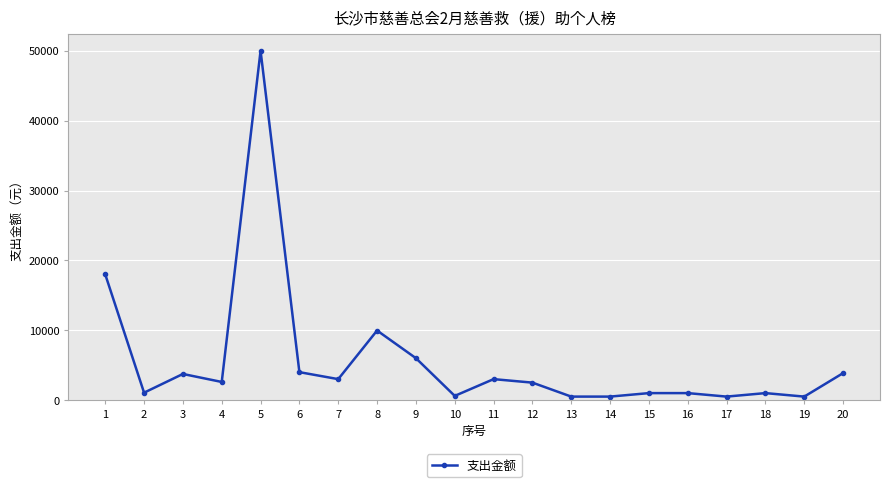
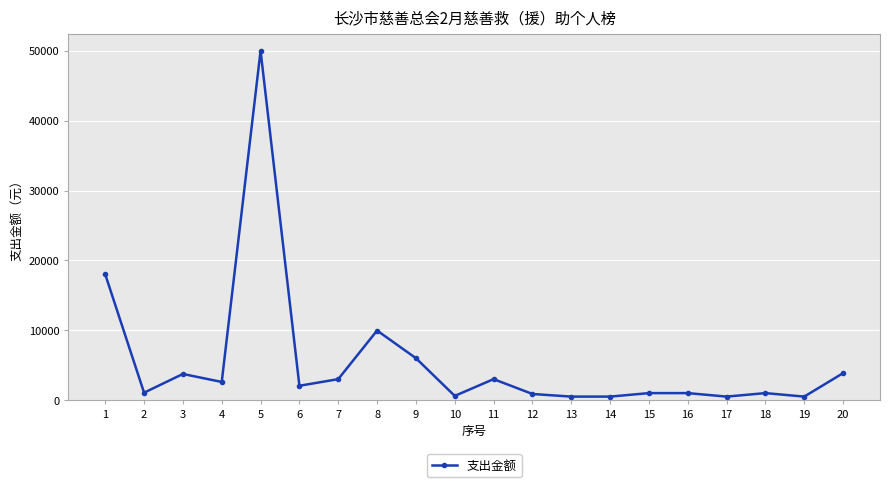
  {
    "1": 18000,
    "2": 1000,
    "3": 4000,
    "4": 3000,
    "5": 50000,
-   "6": 4000,
+   "6": 2000,
    "7": 3000,
    "8": 10000,
    "9": 6000,
    "10": 1000,
    "11": 3000,
-   "12": 3000,
+   "12": 1000,
    "13": 1000,
    "14": 1000,
    "15": 1000,
    "16": 1000,
    "17": 1000,
    "18": 1000,
    "19": 1000,
    "20": 4000
  }
